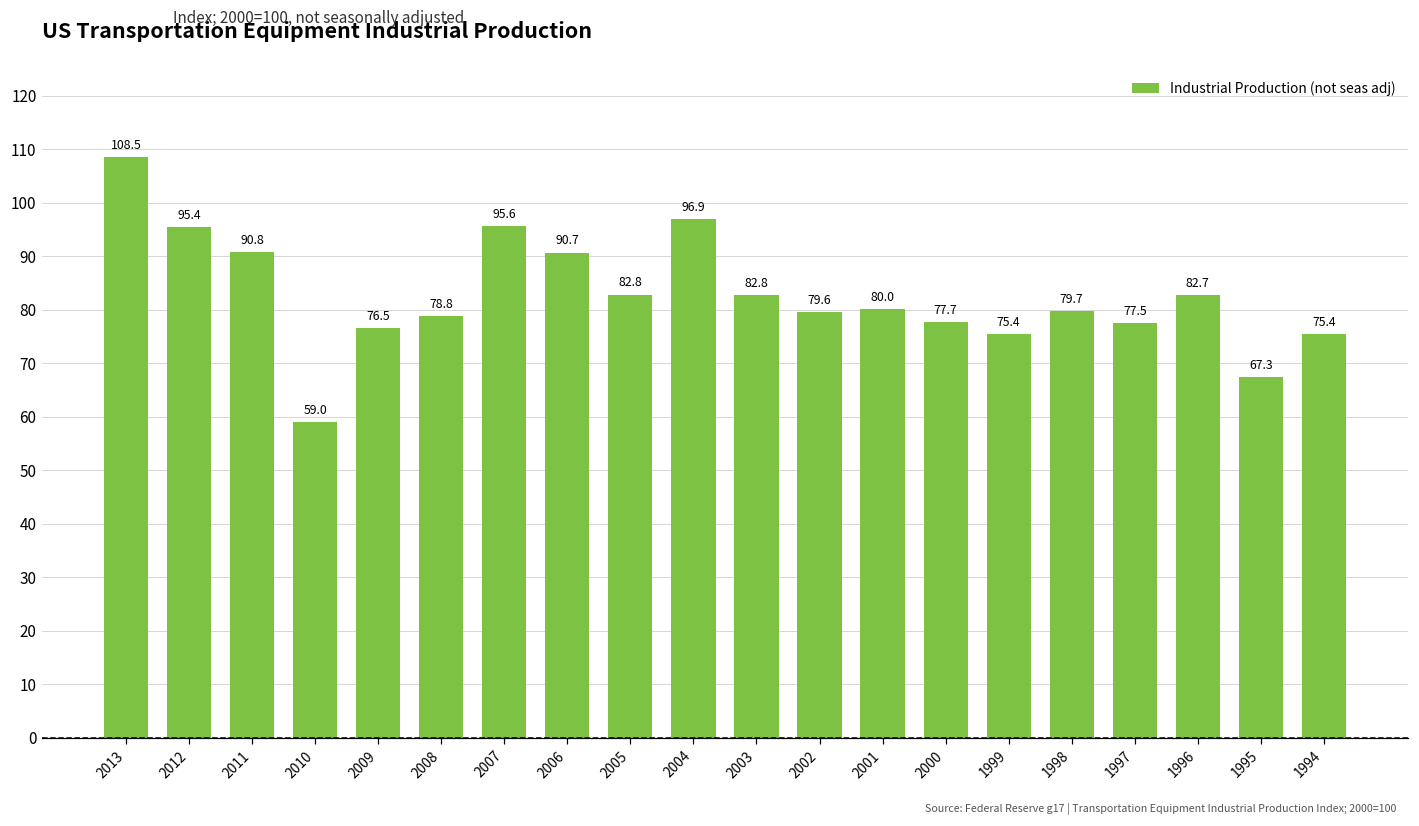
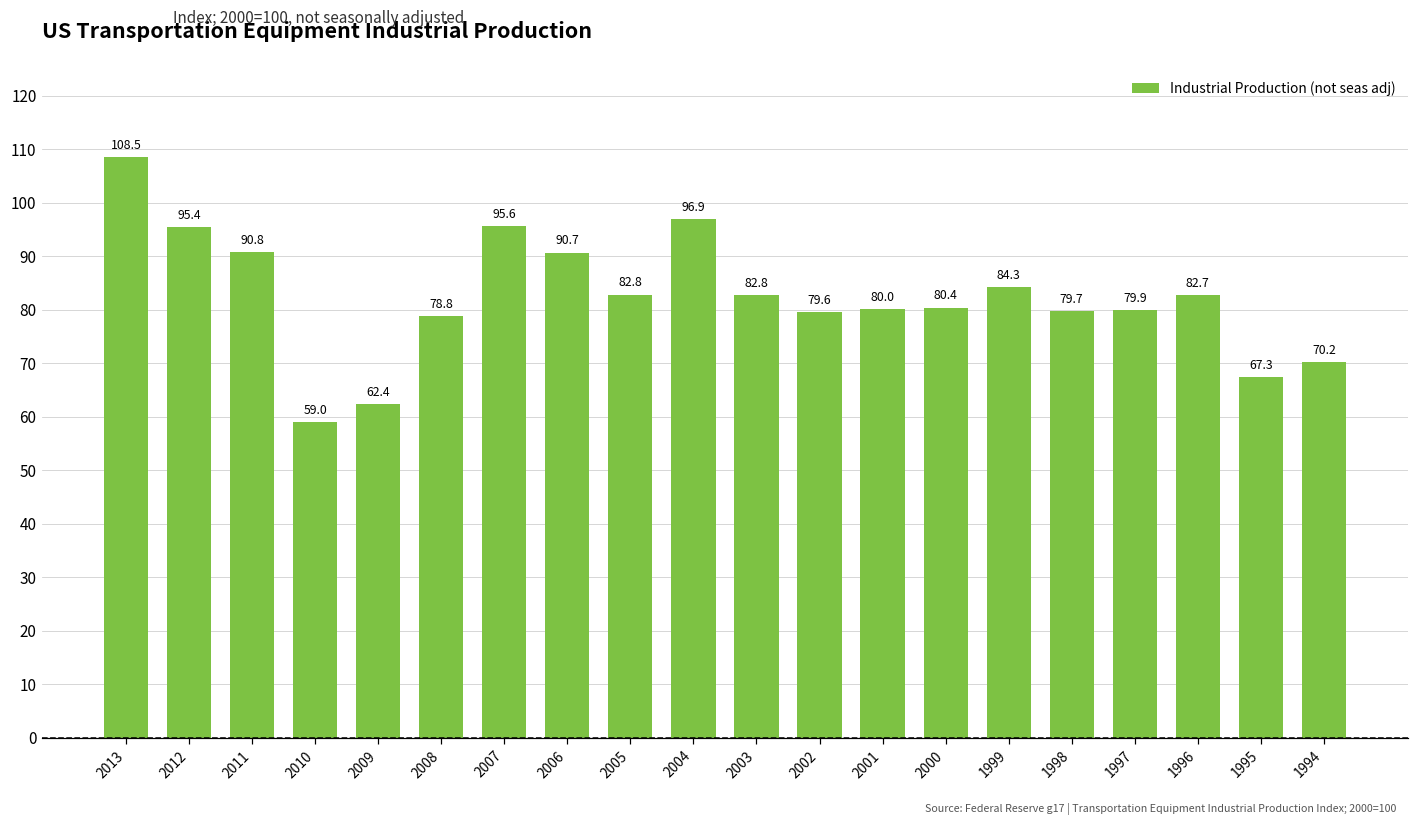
  {
    "2013": 108.5,
    "2012": 95.4,
    "2011": 90.8,
    "2010": 59.0,
-   "2009": 76.5,
+   "2009": 62.4,
    "2008": 78.8,
    "2007": 95.6,
    "2006": 90.7,
    "2005": 82.8,
    "2004": 96.9,
    "2003": 82.8,
    "2002": 79.6,
    "2001": 80.0,
-   "2000": 77.7,
-   "1999": 75.4,
+   "2000": 80.4,
+   "1999": 84.3,
    "1998": 79.7,
-   "1997": 77.5,
+   "1997": 79.9,
    "1996": 82.7,
    "1995": 67.3,
-   "1994": 75.4
+   "1994": 70.2
  }
